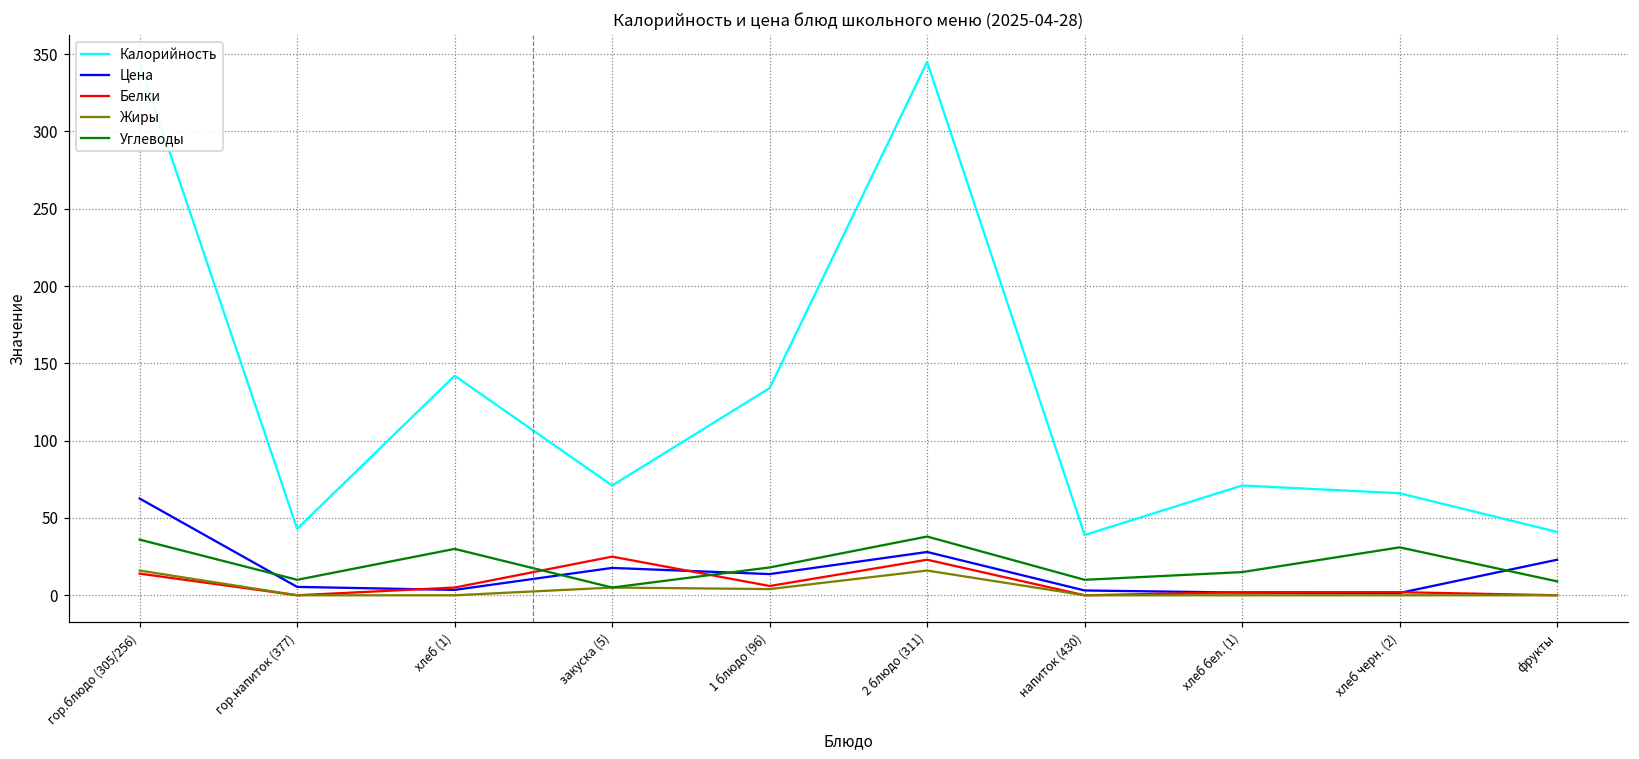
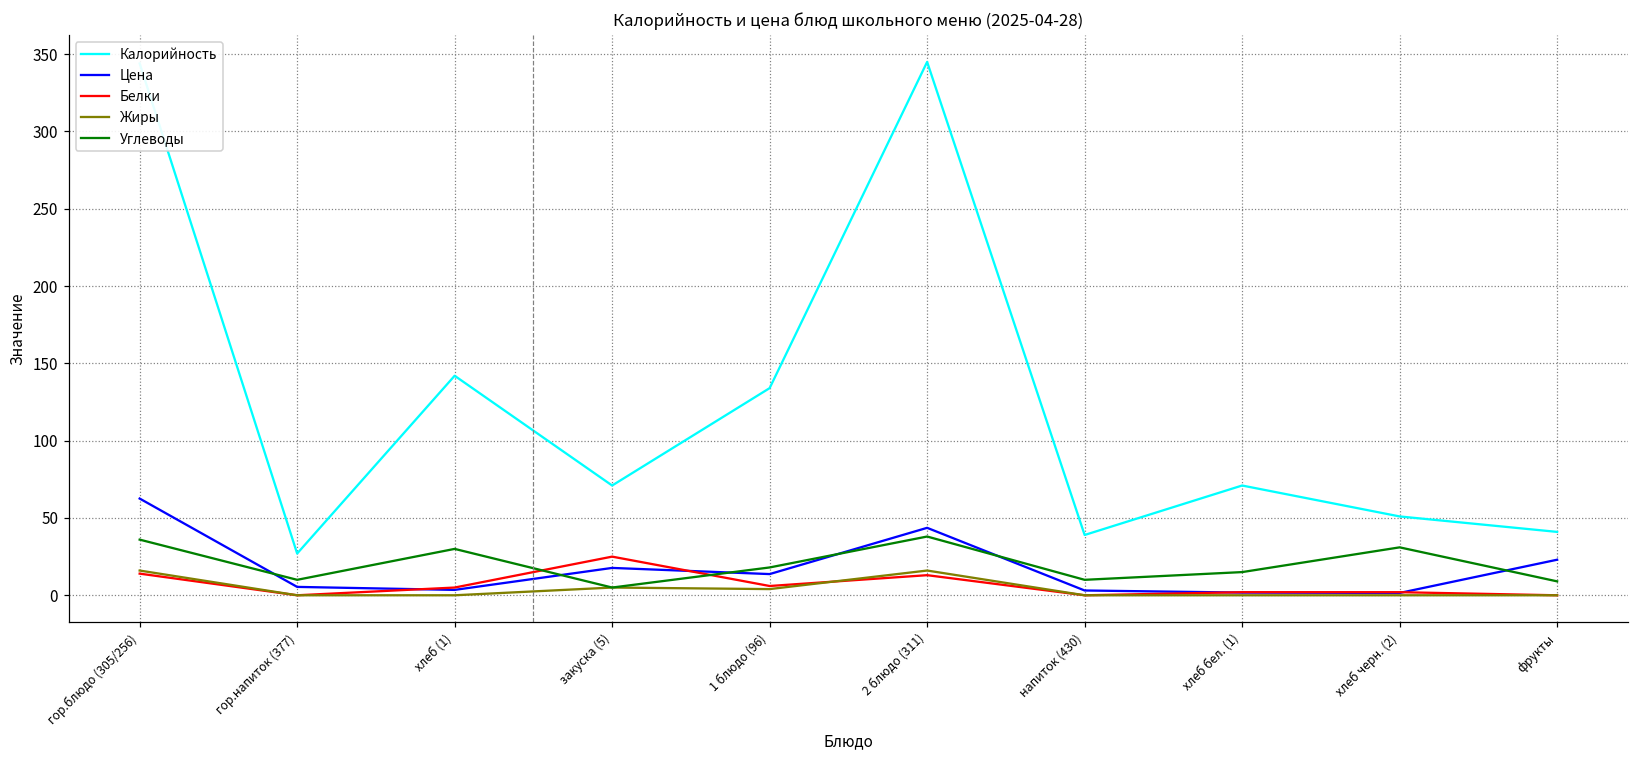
  {
    "Калорийность": {
-     "гор.напиток (377)": 43,
+     "гор.напиток (377)": 27,
      "хлеб (1)": 142,
      "закуска (5)": 71,
      "1 блюдо (96)": 134,
      "2 блюдо (311)": 345,
      "напиток (430)": 39,
      "хлеб бел. (1)": 71,
-     "хлеб черн. (2)": 66,
+     "хлеб черн. (2)": 51,
      "фрукты": 41
    },
    "Цена": {
      "гор.блюдо (305/256)": 63,
      "гор.напиток (377)": 5,
      "закуска (5)": 18,
      "1 блюдо (96)": 14,
-     "2 блюдо (311)": 28,
+     "2 блюдо (311)": 44,
      "напиток (430)": 3,
      "фрукты": 23
    },
    "Белки": {
      "гор.блюдо (305/256)": 14,
      "закуска (5)": 25,
      "1 блюдо (96)": 6,
-     "2 блюдо (311)": 23
+     "2 блюдо (311)": 13
    },
    "Жиры": {
      "гор.блюдо (305/256)": 16,
      "хлеб (1)": 0,
      "1 блюдо (96)": 4,
      "2 блюдо (311)": 16
    },
    "Углеводы": {
      "гор.блюдо (305/256)": 36,
      "гор.напиток (377)": 10,
      "хлеб (1)": 30,
      "1 блюдо (96)": 18,
      "2 блюдо (311)": 38,
      "напиток (430)": 10,
      "хлеб бел. (1)": 15,
      "хлеб черн. (2)": 31,
      "фрукты": 9
    }
  }
